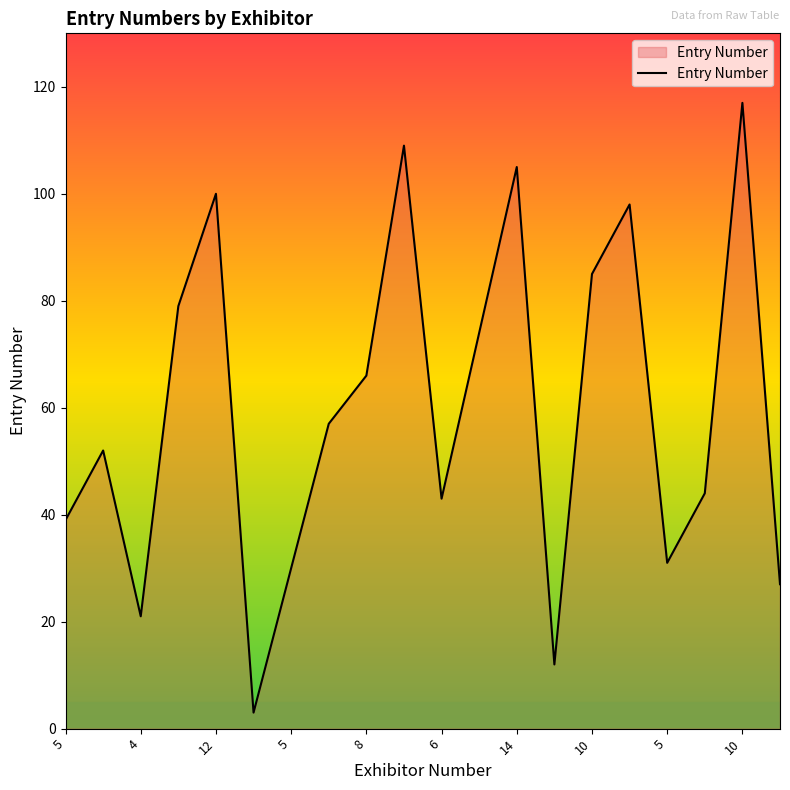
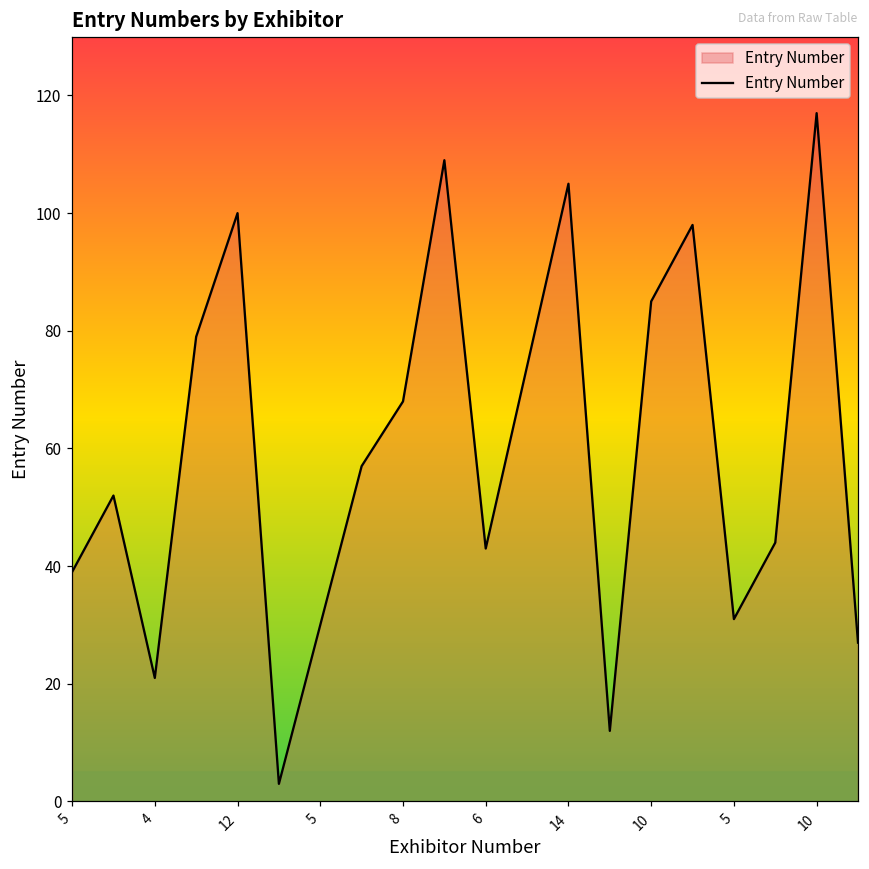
  {
    "12": 100,
-   "8": 66,
+   "8": 68,
    "14": 105
  }
